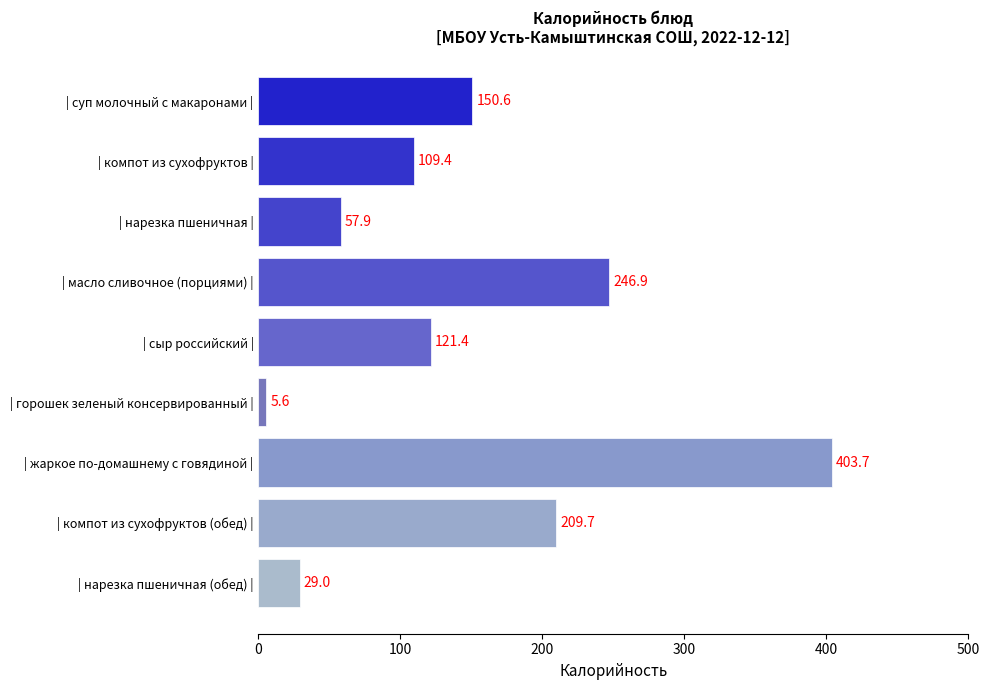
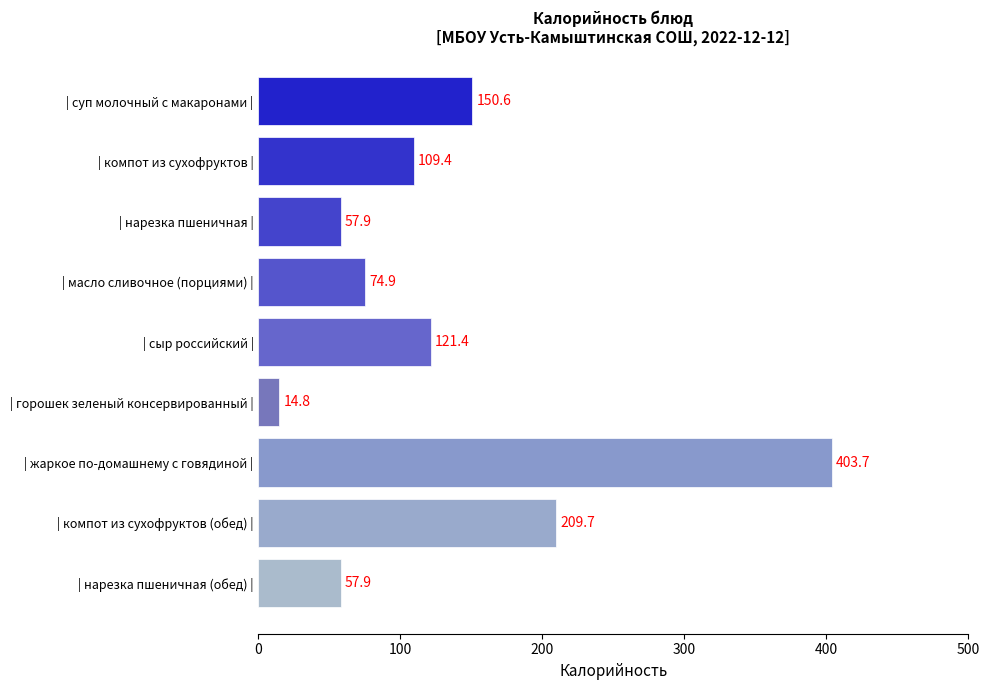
  {
    "| суп молочный с макаронами |": 150.6,
    "| компот из сухофруктов |": 109.4,
    "| нарезка пшеничная |": 57.9,
-   "| масло сливочное (порциями) |": 246.9,
+   "| масло сливочное (порциями) |": 74.9,
    "| сыр российский |": 121.4,
-   "| горошек зеленый консервированный |": 5.6,
+   "| горошек зеленый консервированный |": 14.8,
    "| жаркое по-домашнему с говядиной |": 403.7,
    "| компот из сухофруктов (обед) |": 209.7,
-   "| нарезка пшеничная (обед) |": 29.0
+   "| нарезка пшеничная (обед) |": 57.9
  }
